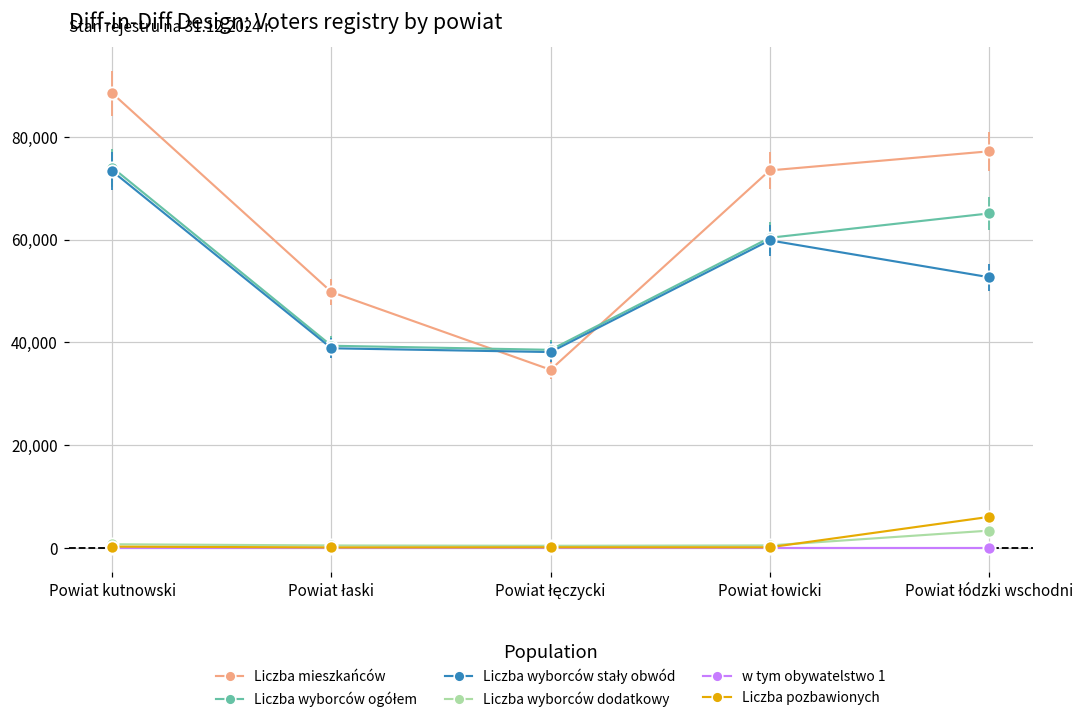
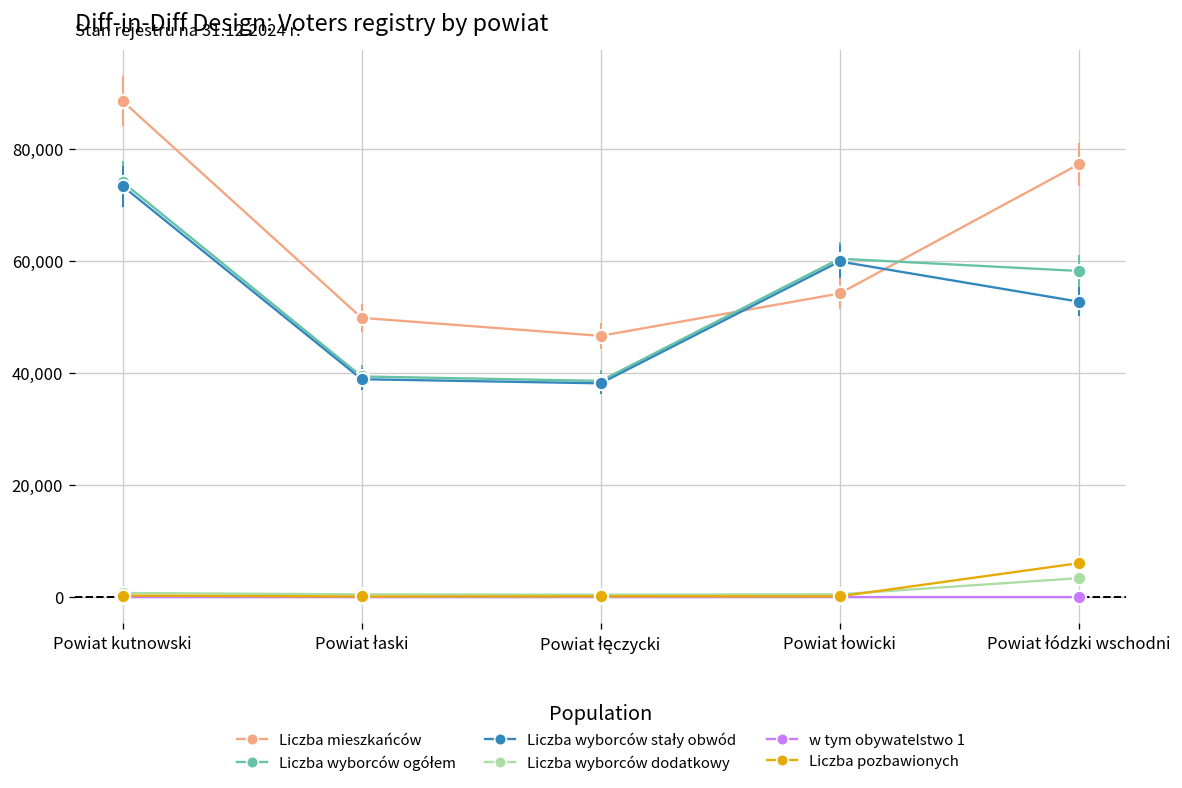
  {
    "Liczba mieszkańców": {
      "Powiat kutnowski": "88,000",
      "Powiat łaski": "50,000",
-     "Powiat łęczycki": "35,000",
-     "Powiat łowicki": "73,000",
+     "Powiat łęczycki": "47,000",
+     "Powiat łowicki": "54,000",
      "Powiat łódzki wschodni": "77,000"
    },
    "Liczba wyborców ogółem": {
      "Powiat kutnowski": "74,000",
-     "Powiat łódzki wschodni": "65,000"
+     "Powiat łódzki wschodni": "58,000"
    },
    "Liczba wyborców stały obwód": {
      "Powiat kutnowski": "73,000",
      "Powiat łódzki wschodni": "53,000"
    },
    "Liczba wyborców dodatkowy": {
      "Powiat łódzki wschodni": "3,000"
    },
    "w tym obywatelstwo 1": {
      "Powiat łódzki wschodni": "0"
    },
    "Liczba pozbawionych": {
      "Powiat łódzki wschodni": "6,000"
    }
  }
